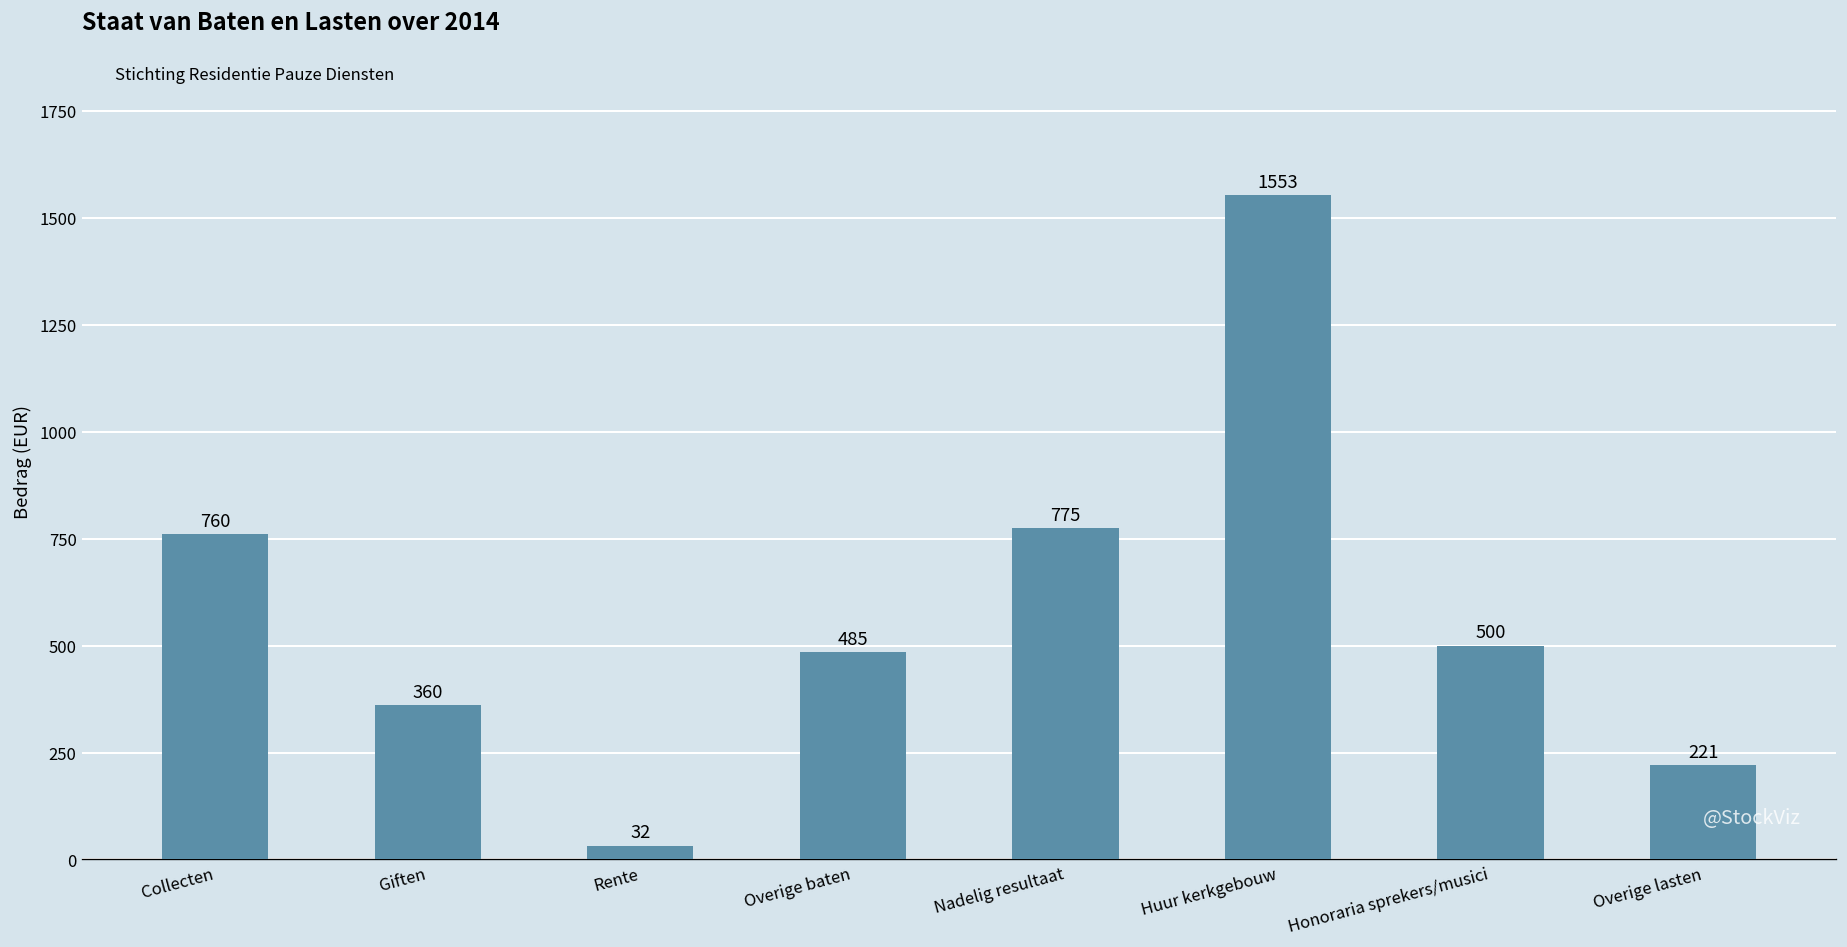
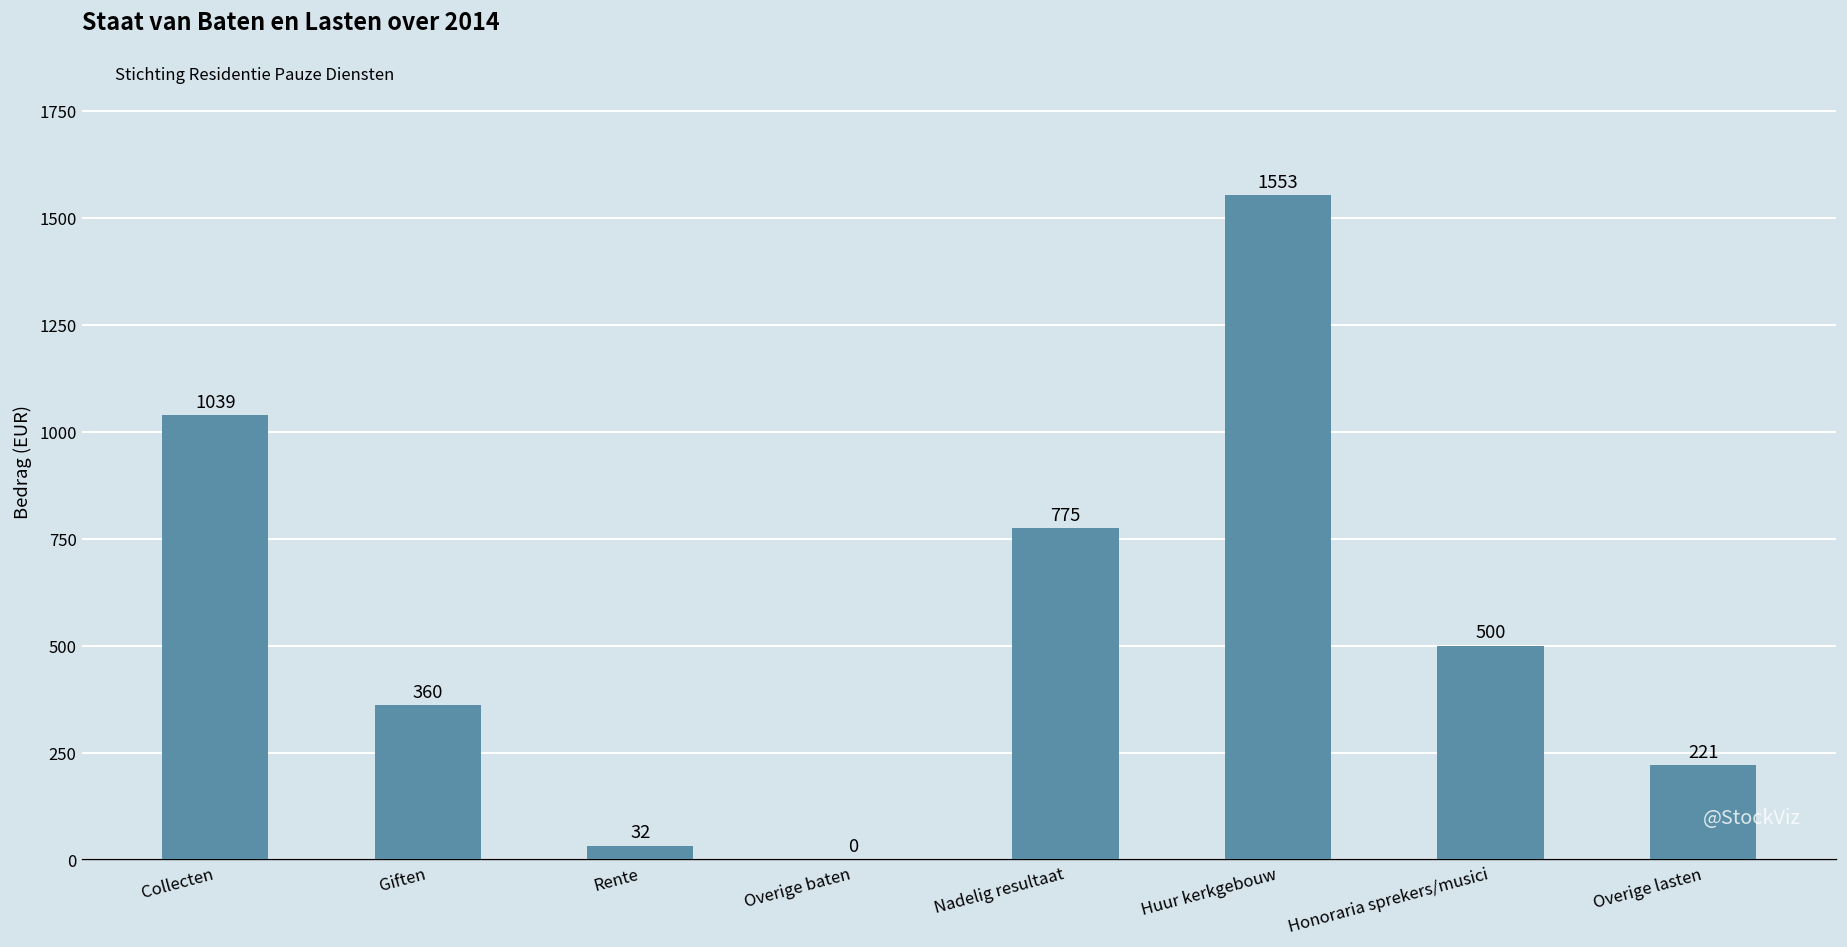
  {
-   "Collecten": 760,
+   "Collecten": 1039,
    "Giften": 360,
    "Rente": 32,
-   "Overige baten": 485,
+   "Overige baten": 0,
    "Nadelig resultaat": 775,
    "Huur kerkgebouw": 1553,
    "Honoraria sprekers/musici": 500,
    "Overige lasten": 221
  }
